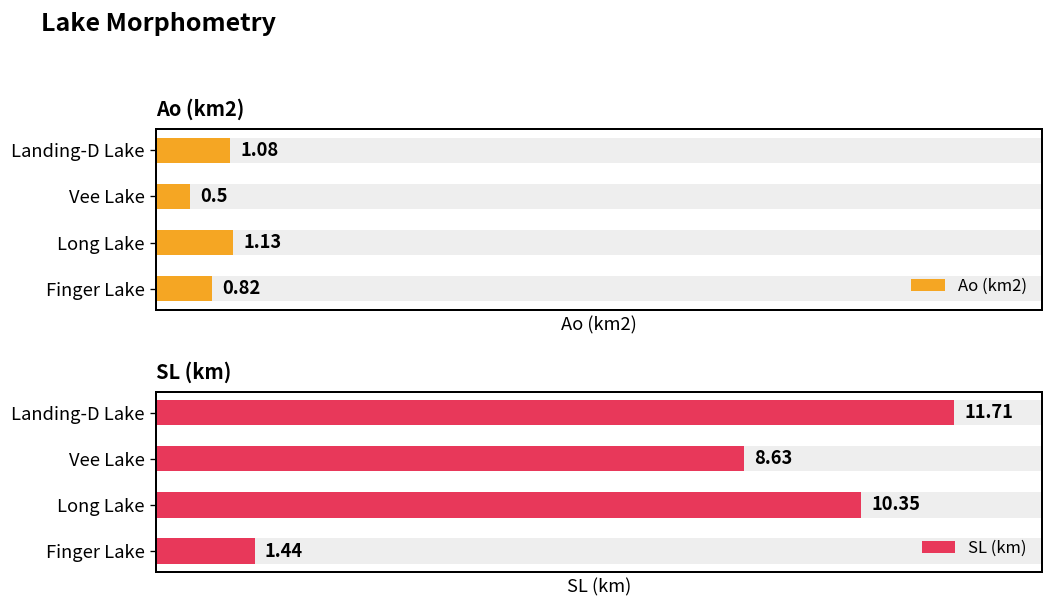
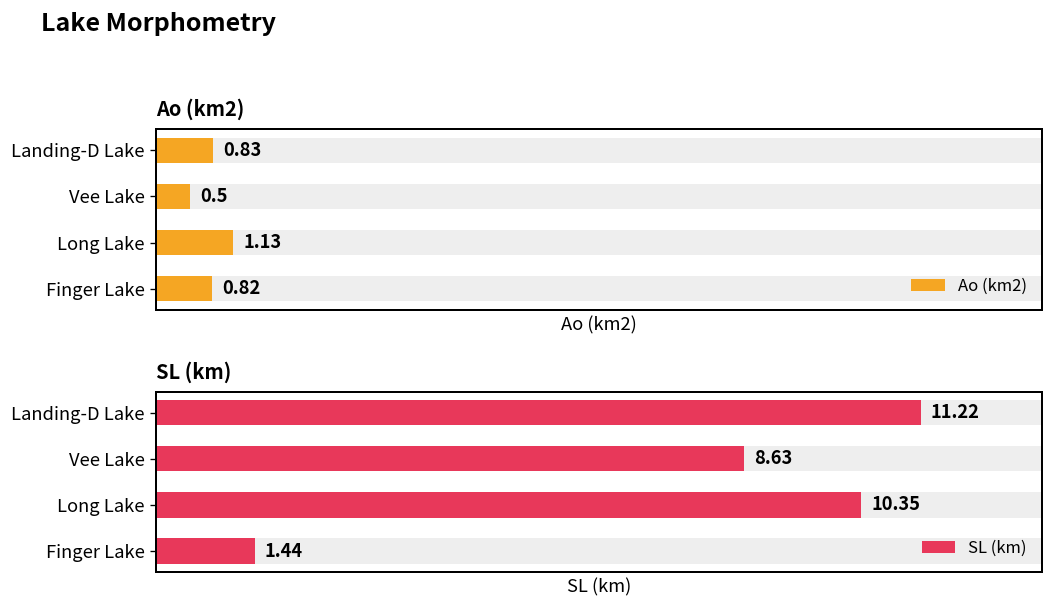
  {
    "Ao (km2)": {
      "Ao (km2)": {
-       "Landing-D Lake": 1.08
+       "Landing-D Lake": 0.83
      }
    },
    "SL (km)": {
      "SL (km)": {
-       "Landing-D Lake": 11.71
+       "Landing-D Lake": 11.22
      }
    }
  }
